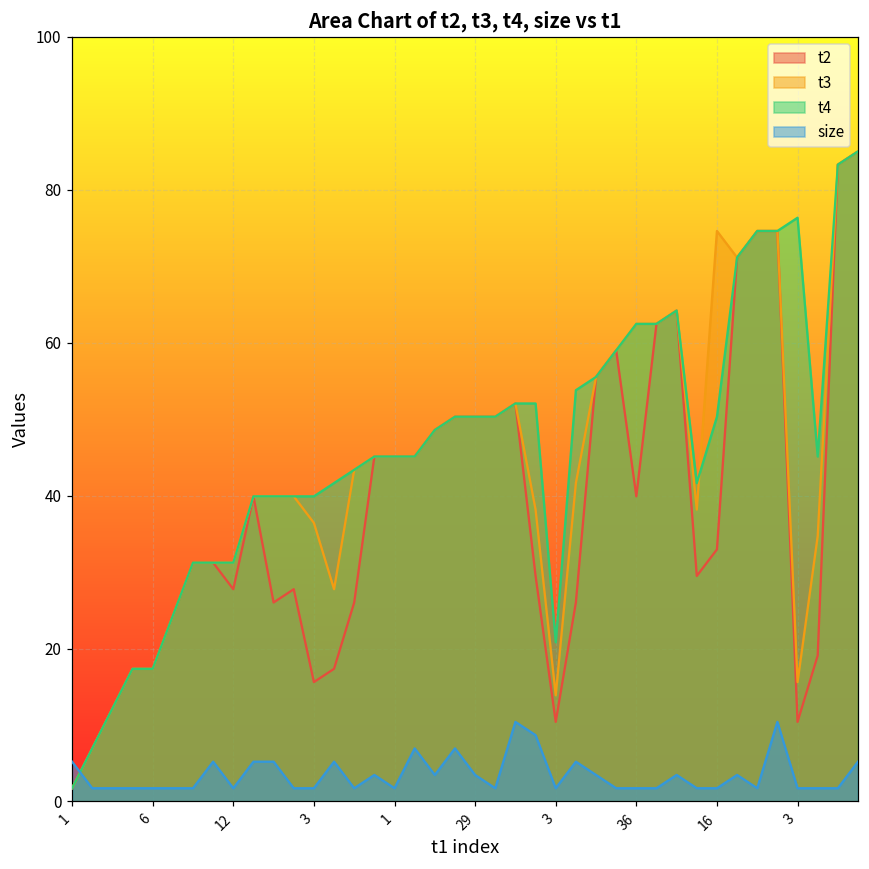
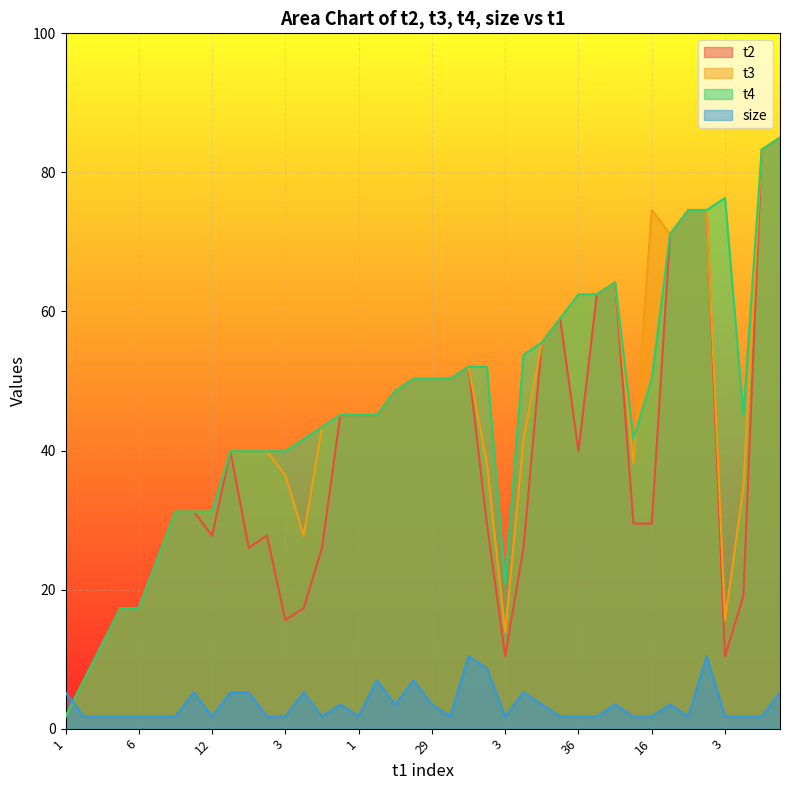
  {
    "t2": {
      "36": 40,
-     "16": 33
+     "16": 29
    },
    "t3": {
      "16": 75
    },
    "t4": {
      "16": 50
    },
    "size": {
      "36": 2,
      "16": 2
    }
  }
